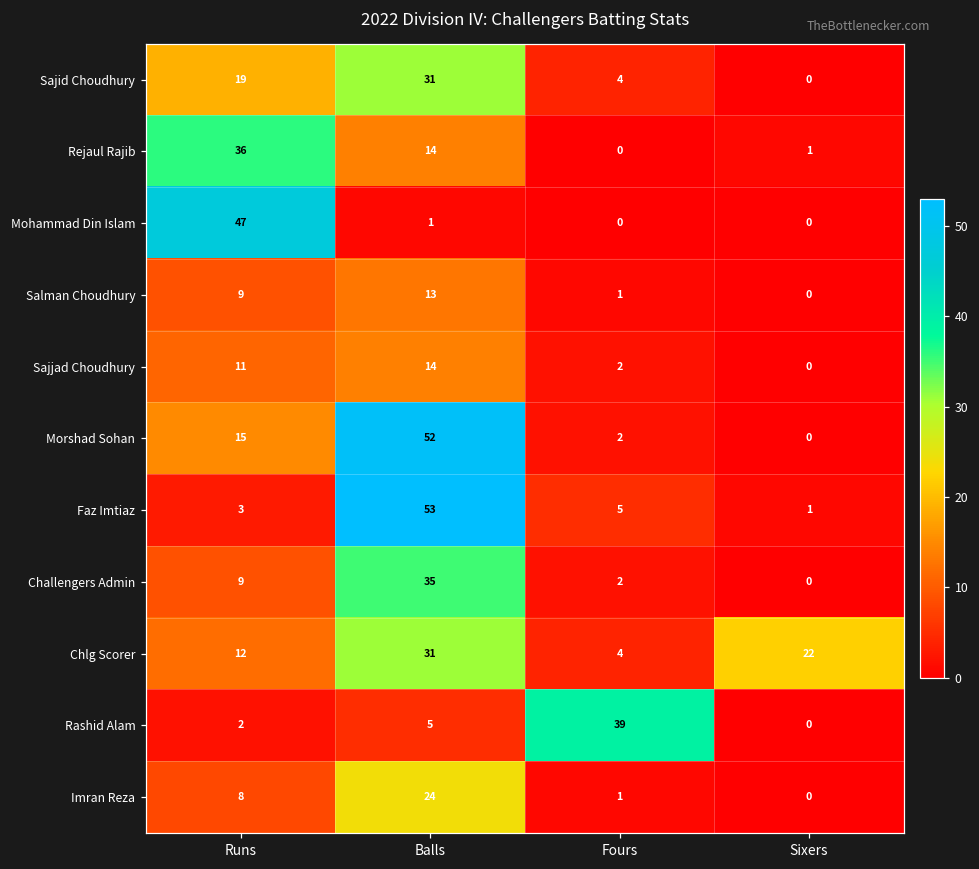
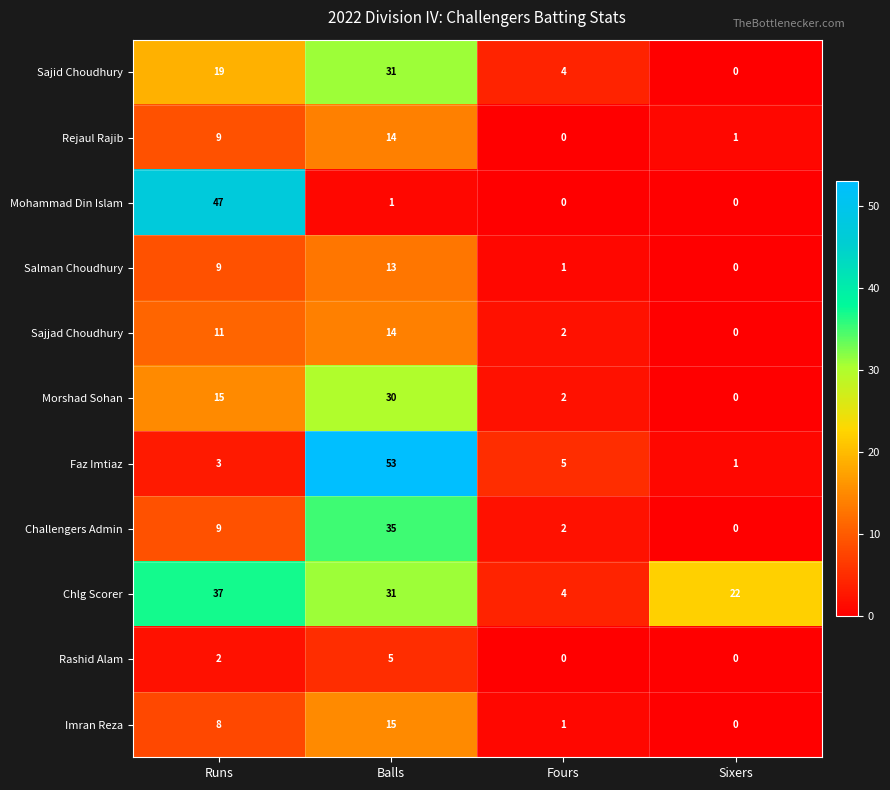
  {
    "Sajid Choudhury": {
      "Runs": 19,
      "Balls": 31,
      "Fours": 4,
      "Sixers": 0
    },
    "Rejaul Rajib": {
-     "Runs": 36,
+     "Runs": 9,
      "Balls": 14,
      "Fours": 0,
      "Sixers": 1
    },
    "Mohammad Din Islam": {
      "Runs": 47,
      "Balls": 1,
      "Fours": 0,
      "Sixers": 0
    },
    "Salman Choudhury": {
      "Runs": 9,
      "Balls": 13,
      "Fours": 1,
      "Sixers": 0
    },
    "Sajjad Choudhury": {
      "Runs": 11,
      "Balls": 14,
      "Fours": 2,
      "Sixers": 0
    },
    "Morshad Sohan": {
      "Runs": 15,
-     "Balls": 52,
+     "Balls": 30,
      "Fours": 2,
      "Sixers": 0
    },
    "Faz Imtiaz": {
      "Runs": 3,
      "Balls": 53,
      "Fours": 5,
      "Sixers": 1
    },
    "Challengers Admin": {
      "Runs": 9,
      "Balls": 35,
      "Fours": 2,
      "Sixers": 0
    },
    "Chlg Scorer": {
-     "Runs": 12,
+     "Runs": 37,
      "Balls": 31,
      "Fours": 4,
      "Sixers": 22
    },
    "Rashid Alam": {
      "Runs": 2,
      "Balls": 5,
-     "Fours": 39,
+     "Fours": 0,
      "Sixers": 0
    },
    "Imran Reza": {
      "Runs": 8,
-     "Balls": 24,
+     "Balls": 15,
      "Fours": 1,
      "Sixers": 0
    }
  }
